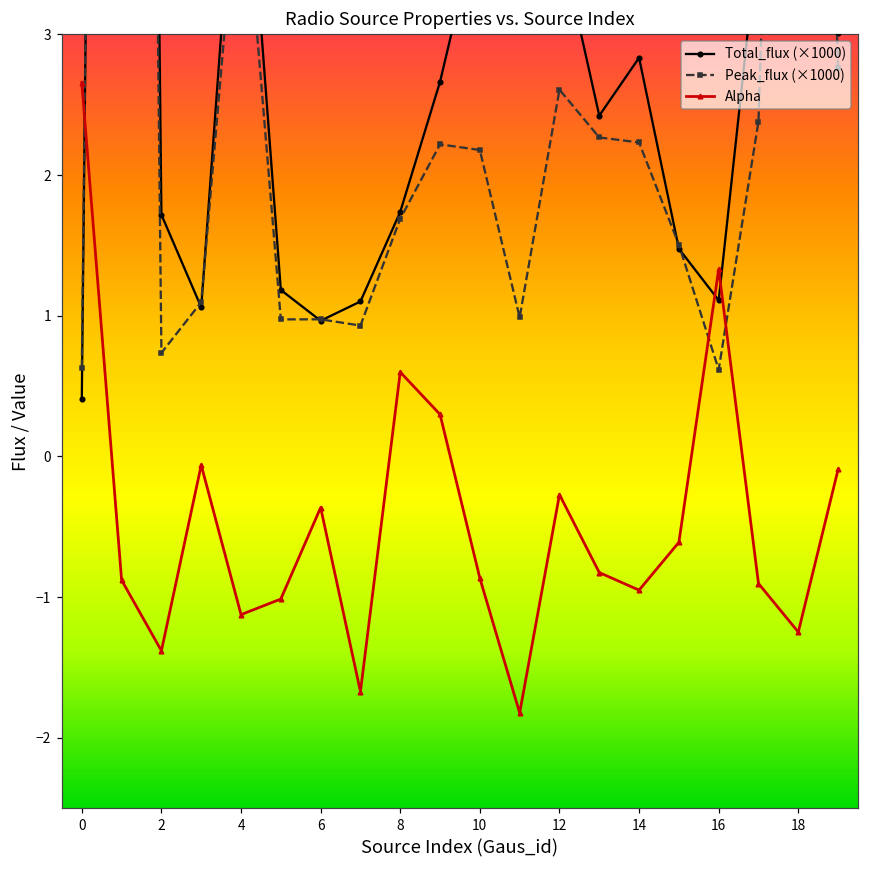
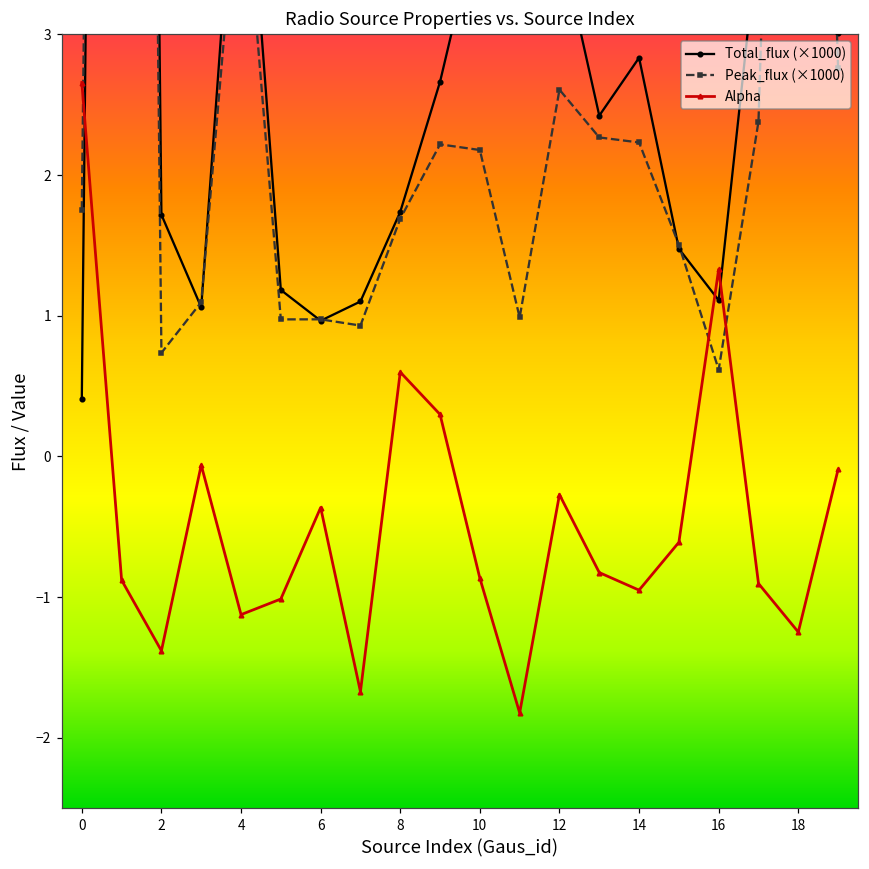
  {
    "Total_flux (×1000)": {
      "0": 0.41,
      "2": 1.72,
      "8": 1.74,
      "14": 2.83,
      "16": 1.11
    },
    "Peak_flux (×1000)": {
-     "0": 0.63,
+     "0": 1.75,
      "2": 0.74,
      "8": 1.69,
      "10": 2.18,
      "12": 2.61,
      "14": 2.23,
      "16": 0.62
    },
    "Alpha": {
      "0": 2.66,
      "2": -1.38,
      "4": -1.12,
      "6": -0.36,
      "8": 0.60,
      "10": -0.87,
      "12": -0.27,
      "14": -0.95,
      "16": 1.33,
      "18": -1.25
    }
  }
